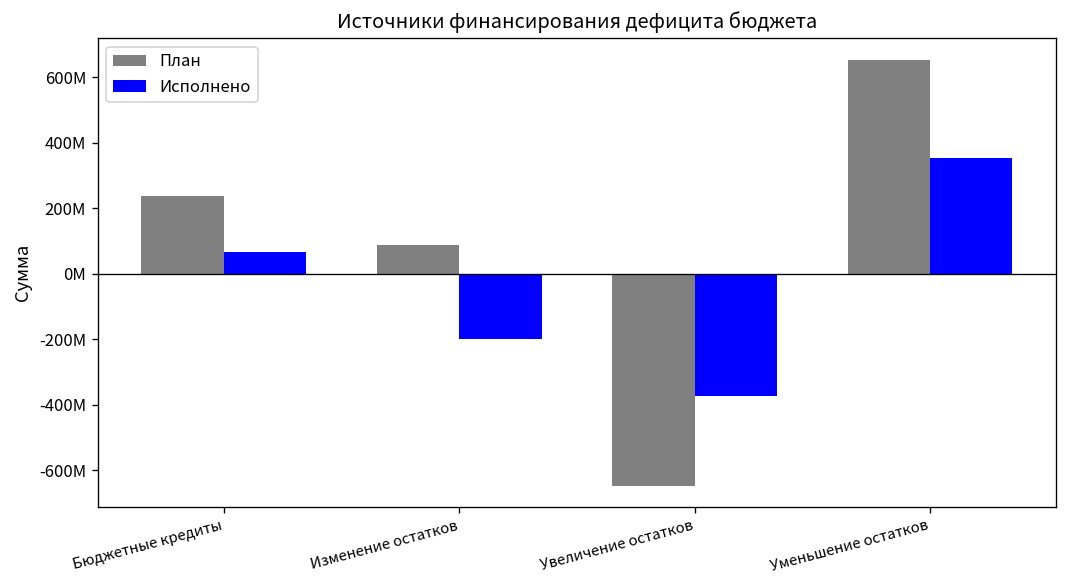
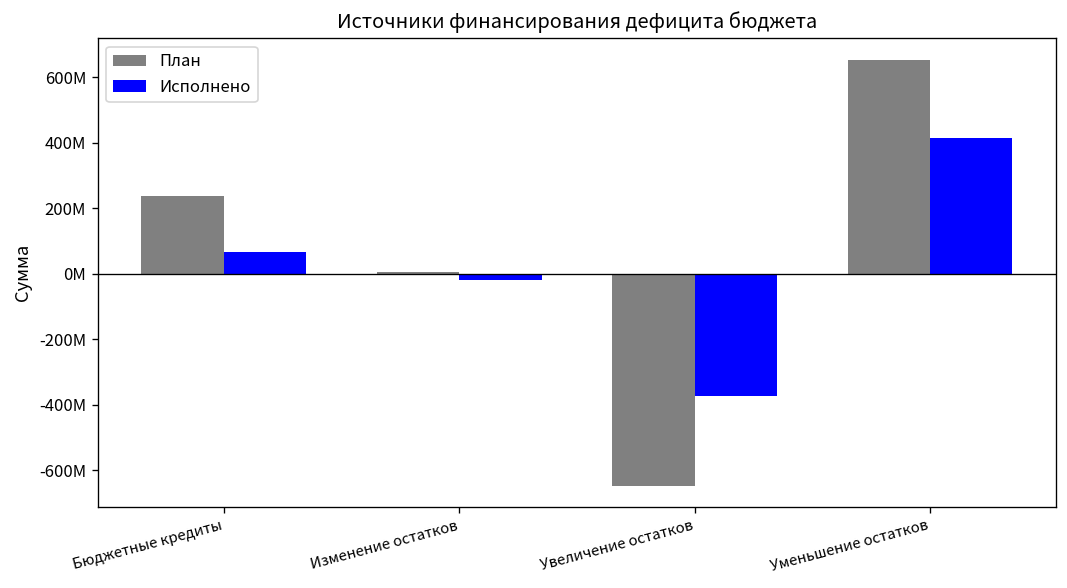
  {
    "План": {
      "Бюджетные кредиты": 240000000,
-     "Изменение остатков": 90000000,
+     "Изменение остатков": 10000000,
      "Увеличение остатков": -650000000,
      "Уменьшение остатков": 650000000
    },
    "Исполнено": {
      "Бюджетные кредиты": 70000000,
-     "Изменение остатков": -200000000,
+     "Изменение остатков": -20000000,
      "Увеличение остатков": -370000000,
-     "Уменьшение остатков": 350000000
+     "Уменьшение остатков": 410000000
    }
  }
